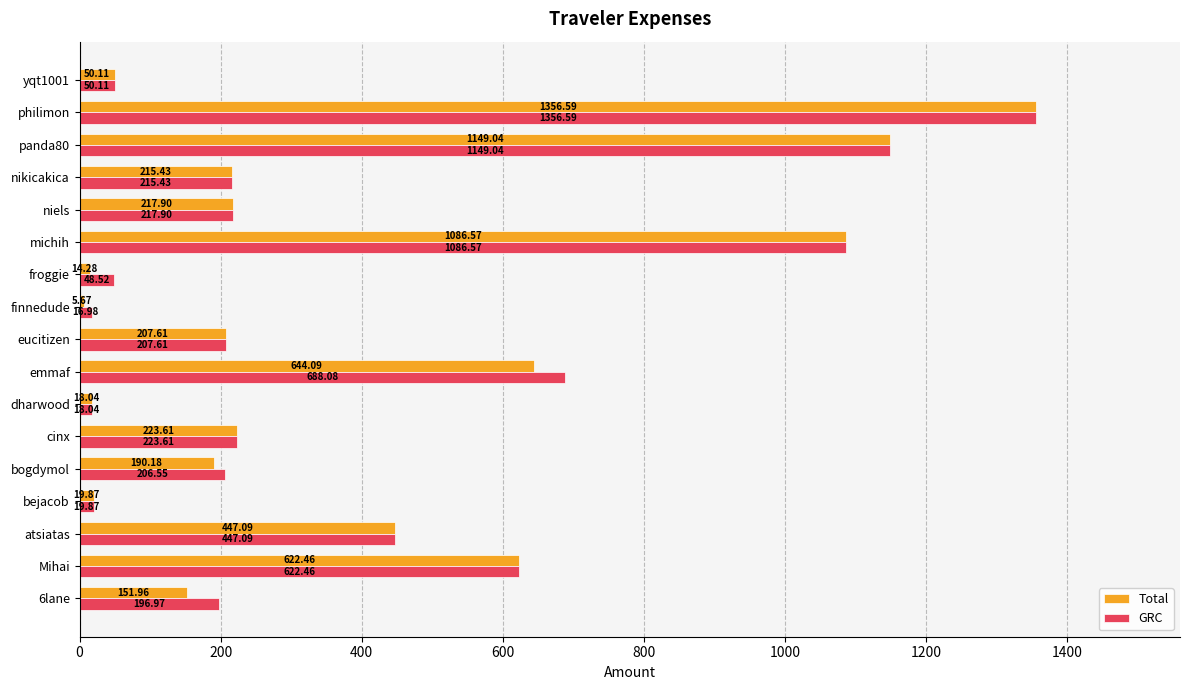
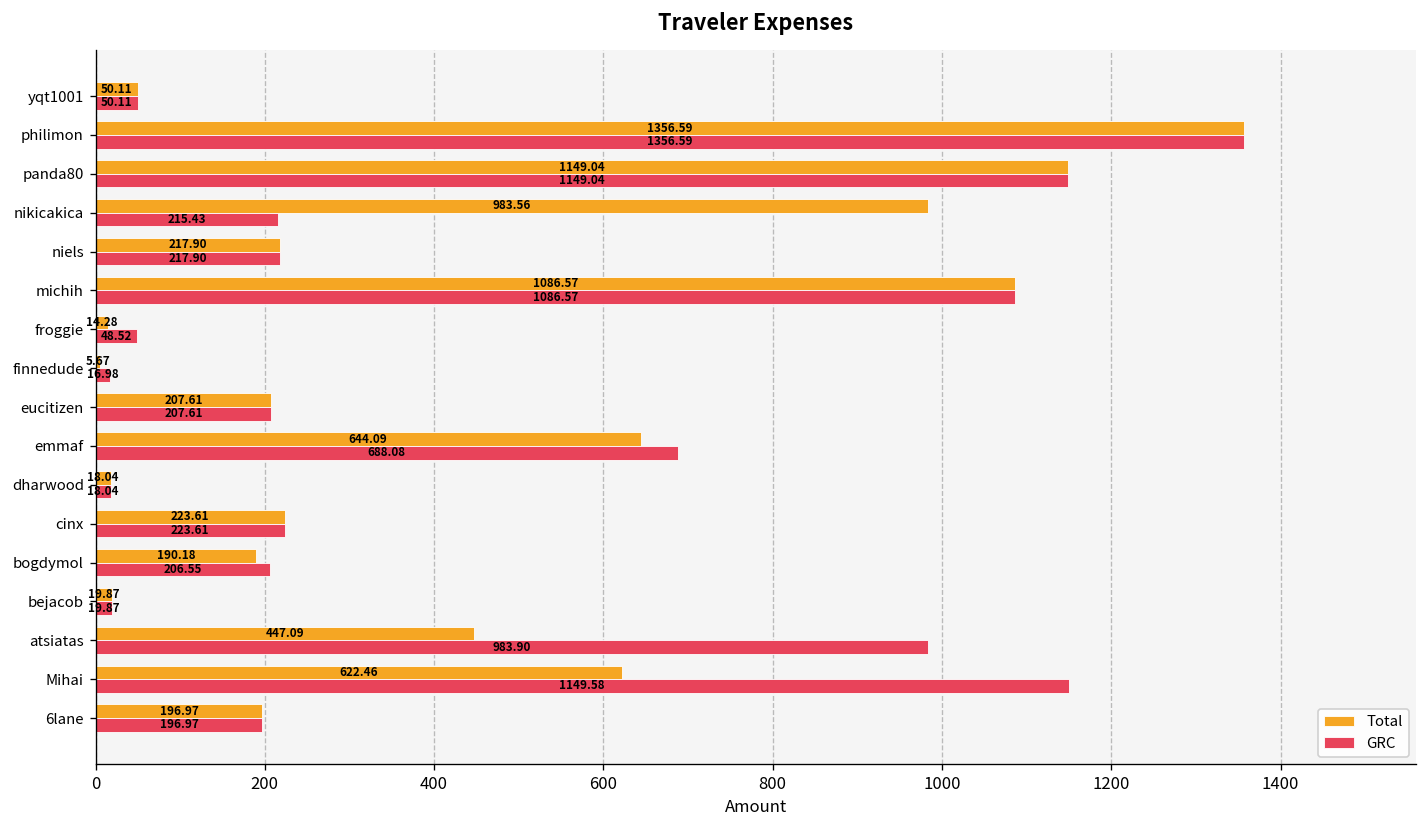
  {
    "Total": {
      "yqt1001": 50.11,
      "philimon": 1356.59,
      "panda80": 1149.04,
-     "nikicakica": 215.43,
+     "nikicakica": 983.56,
      "niels": 217.90,
      "michih": 1086.57,
      "froggie": 14.28,
      "finnedude": 5.67,
      "eucitizen": 207.61,
      "emmaf": 644.09,
      "dharwood": 18.04,
      "cinx": 223.61,
      "bogdymol": 190.18,
      "bejacob": 19.87,
      "atsiatas": 447.09,
      "Mihai": 622.46,
-     "6lane": 151.96
+     "6lane": 196.97
    },
    "GRC": {
      "yqt1001": 50.11,
      "philimon": 1356.59,
      "panda80": 1149.04,
      "nikicakica": 215.43,
      "niels": 217.90,
      "michih": 1086.57,
      "froggie": 48.52,
      "finnedude": 16.98,
      "eucitizen": 207.61,
      "emmaf": 688.08,
      "dharwood": 18.04,
      "cinx": 223.61,
      "bogdymol": 206.55,
      "bejacob": 19.87,
-     "atsiatas": 447.09,
-     "Mihai": 622.46,
+     "atsiatas": 983.90,
+     "Mihai": 1149.58,
      "6lane": 196.97
    }
  }
